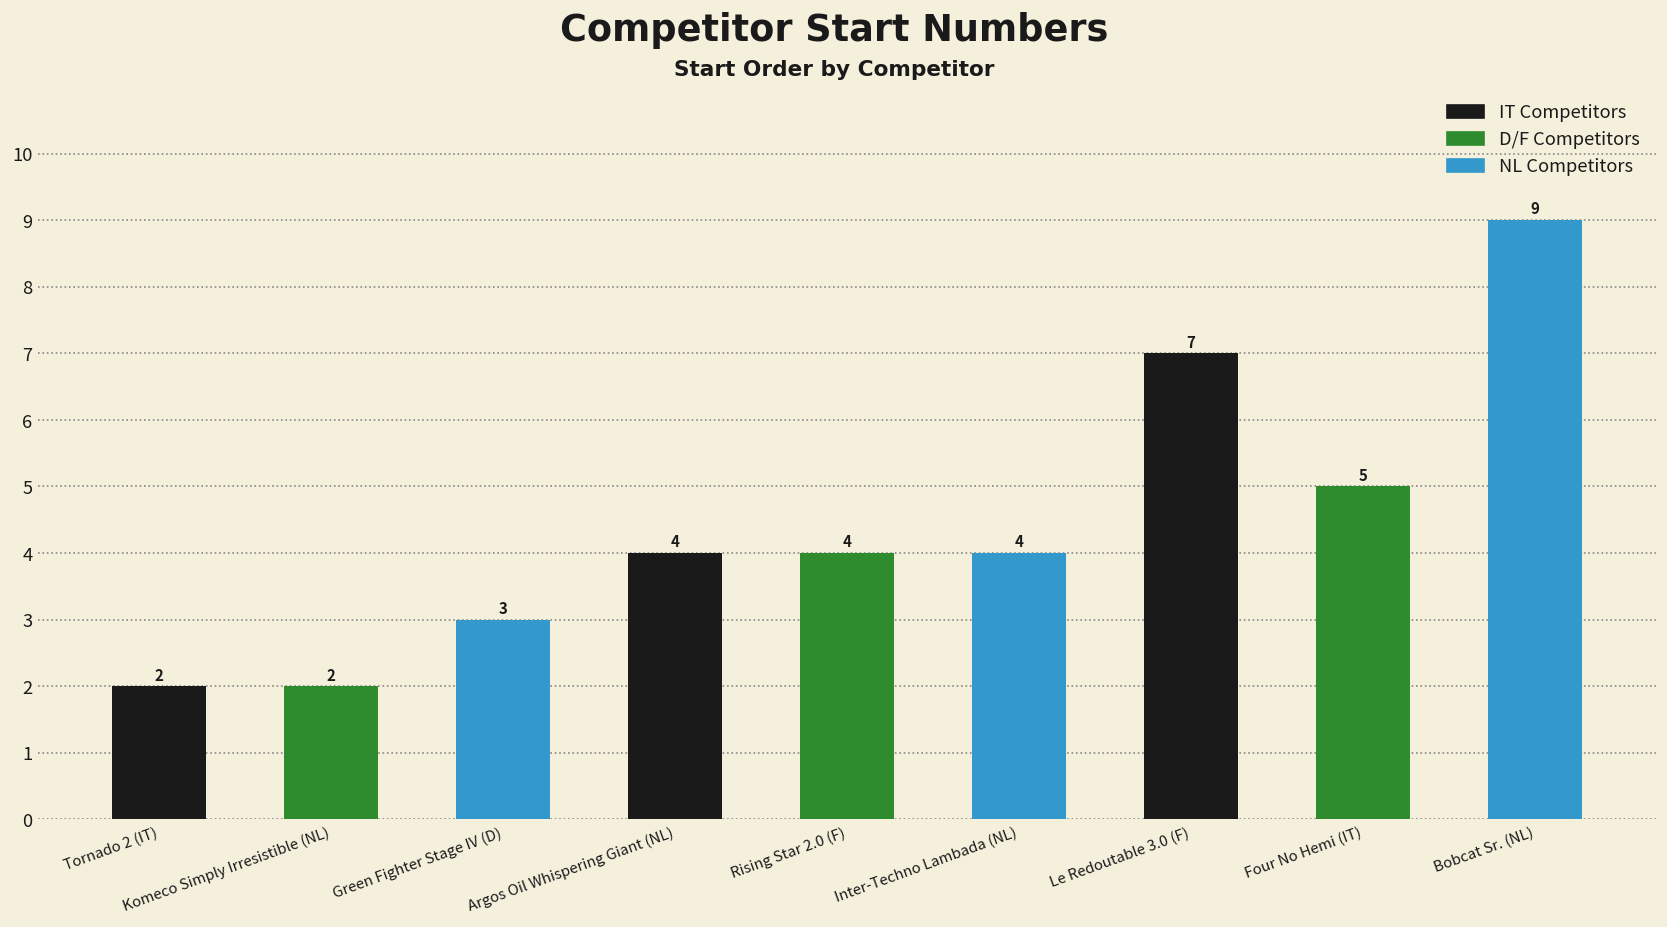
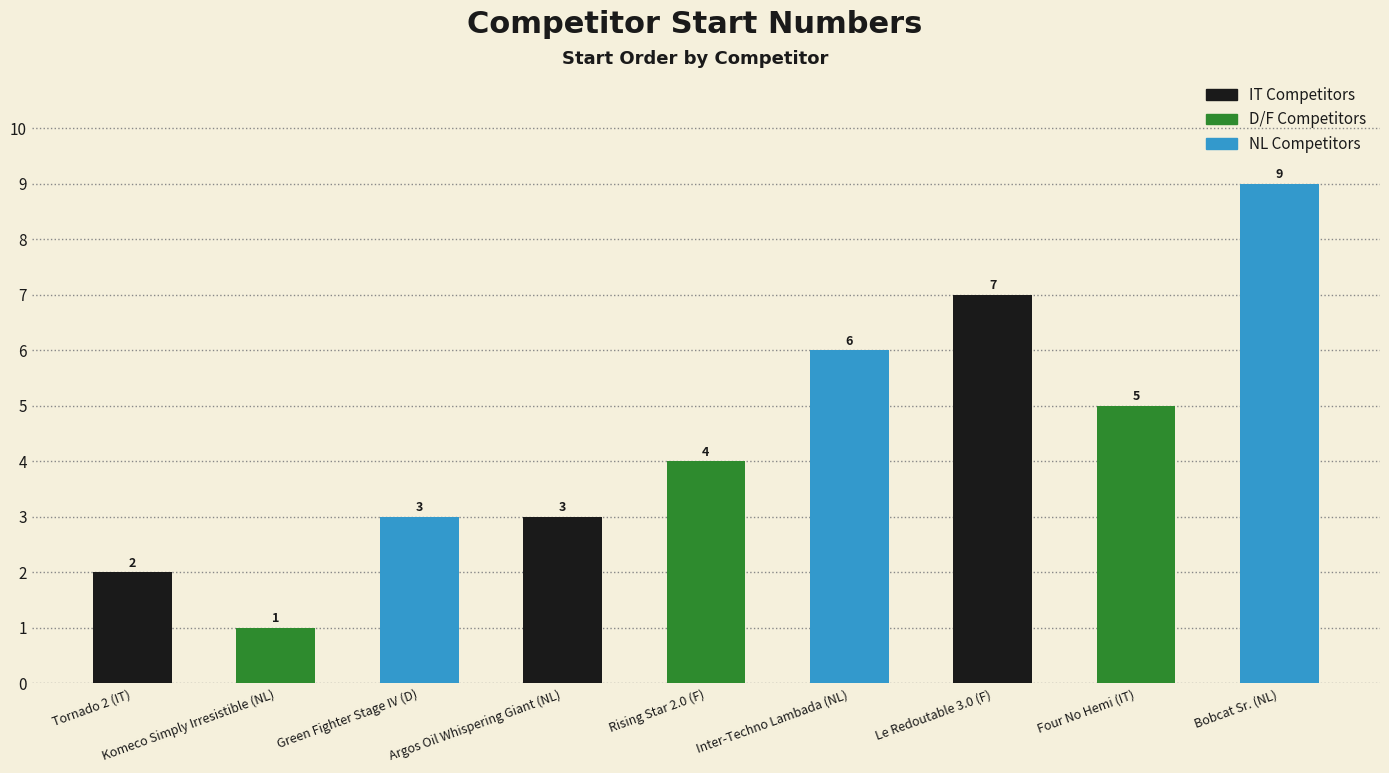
  {
    "Tornado 2 (IT)": 2,
-   "Komeco Simply Irresistible (NL)": 2,
+   "Komeco Simply Irresistible (NL)": 1,
    "Green Fighter Stage IV (D)": 3,
-   "Argos Oil Whispering Giant (NL)": 4,
+   "Argos Oil Whispering Giant (NL)": 3,
    "Rising Star 2.0 (F)": 4,
-   "Inter-Techno Lambada (NL)": 4,
+   "Inter-Techno Lambada (NL)": 6,
    "Le Redoutable 3.0 (F)": 7,
    "Four No Hemi (IT)": 5,
    "Bobcat Sr. (NL)": 9
  }
